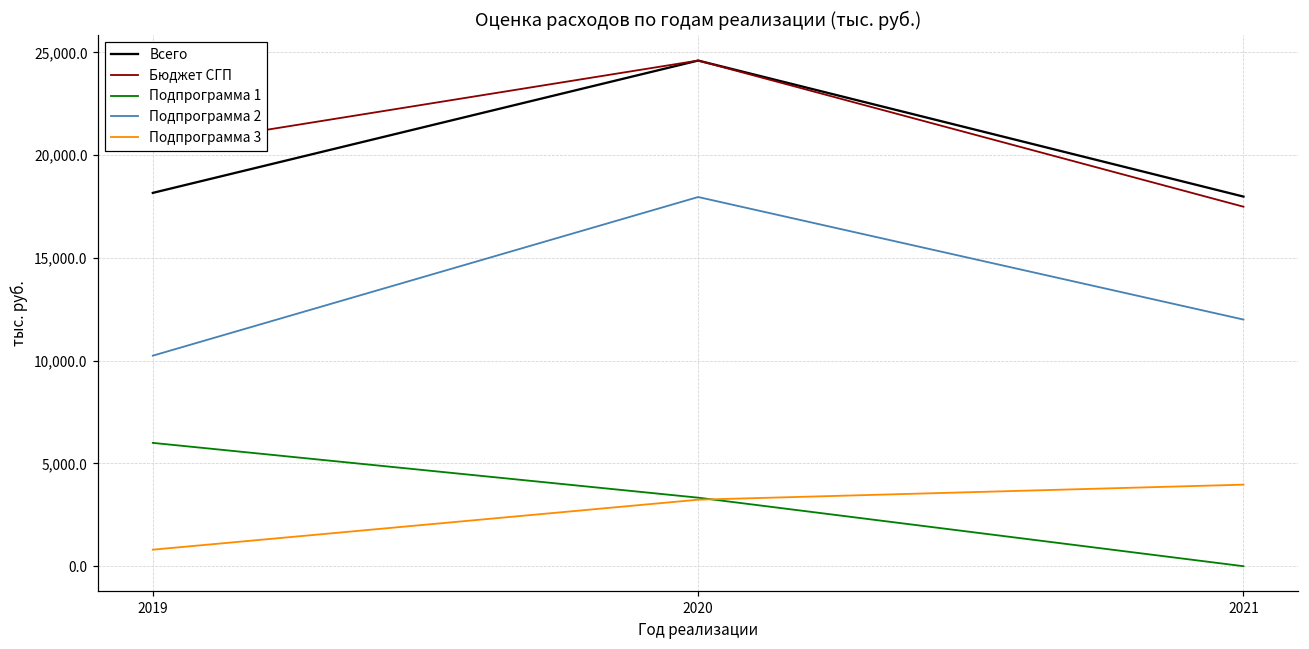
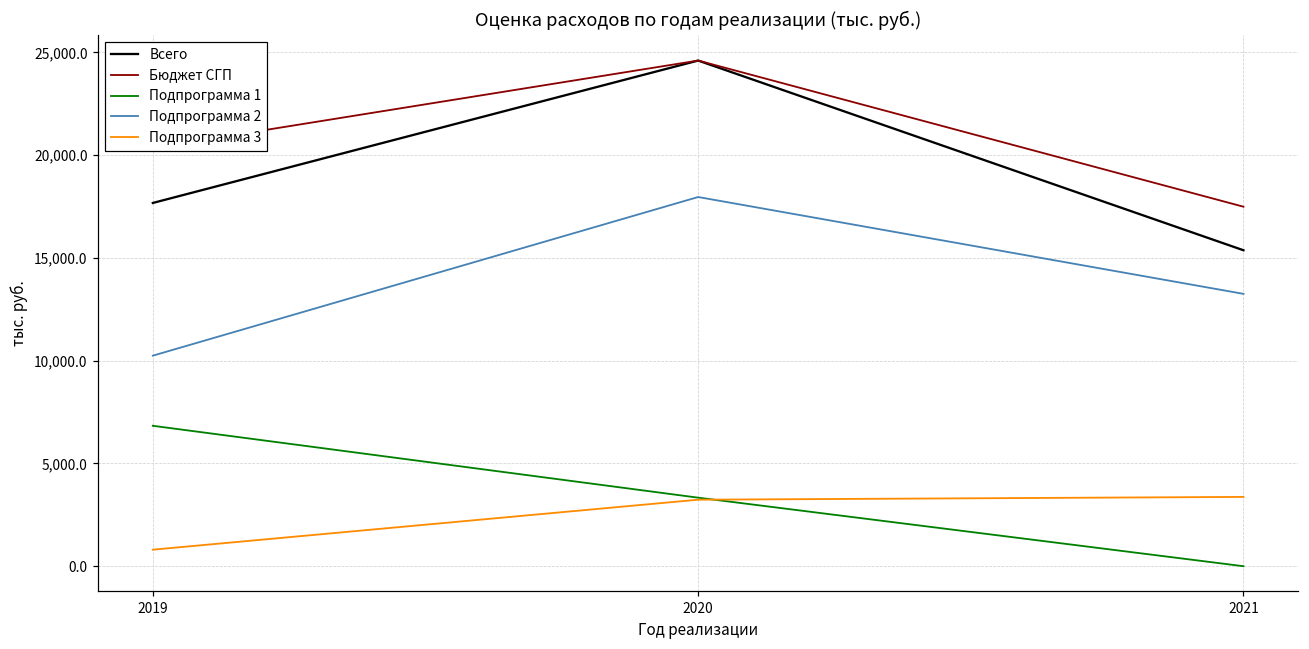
  {
    "Всего": {
-     "2019": "18,200",
-     "2021": "18,000"
+     "2019": "17,700",
+     "2021": "15,400"
    },
    "Бюджет СГП": {
      "2021": "17,500"
    },
    "Подпрограмма 1": {
-     "2019": "6,000",
+     "2019": "6,800",
      "2021": "0"
    },
    "Подпрограмма 2": {
      "2019": "10,200",
      "2020": "18,000",
-     "2021": "12,000"
+     "2021": "13,300"
    },
    "Подпрограмма 3": {
      "2019": "800",
-     "2021": "4,000"
+     "2021": "3,400"
    }
  }
